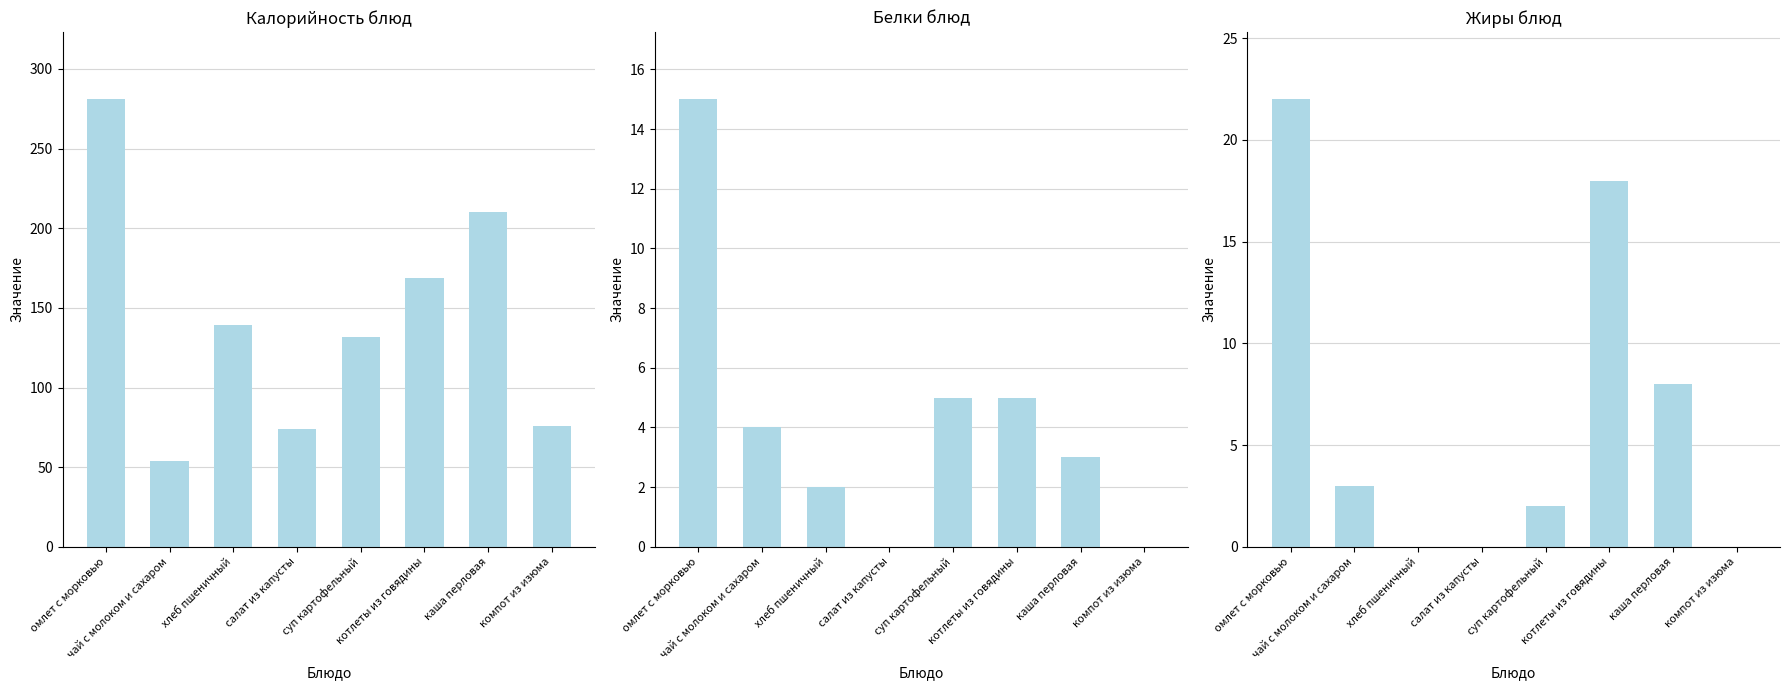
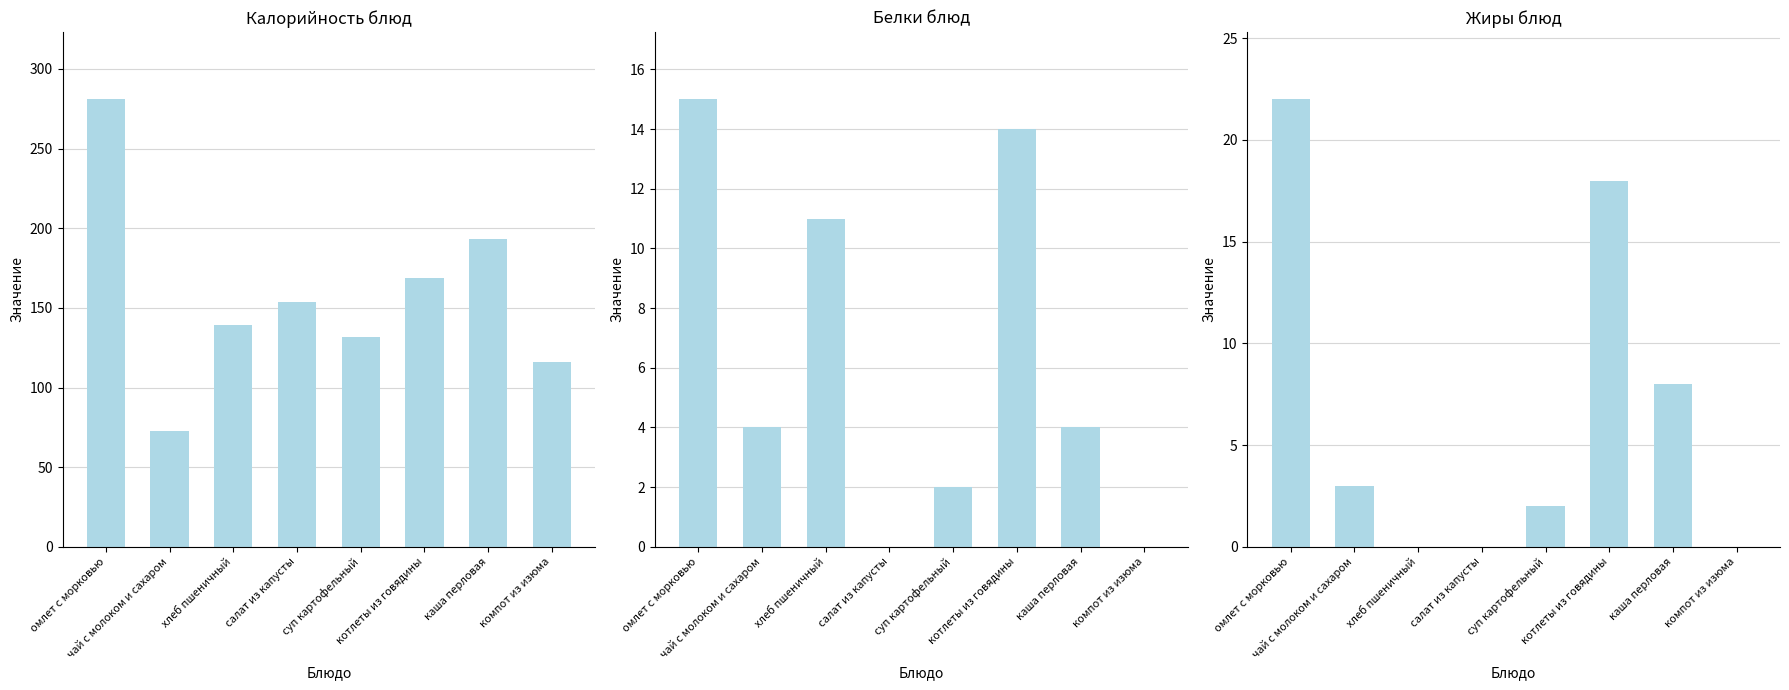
  {
    "Калорийность блюд": {
      "омлет с морковью": 281,
-     "чай с молоком и сахаром": 54,
+     "чай с молоком и сахаром": 73,
      "хлеб пшеничный": 139,
-     "салат из капусты": 74,
+     "салат из капусты": 154,
      "суп картофельный": 132,
      "котлеты из говядины": 169,
-     "каша перловая": 210,
-     "компот из изюма": 76
+     "каша перловая": 193,
+     "компот из изюма": 116
    },
    "Белки блюд": {
      "омлет с морковью": 15,
      "чай с молоком и сахаром": 4,
-     "хлеб пшеничный": 2,
+     "хлеб пшеничный": 11,
      "салат из капусты": 0,
-     "суп картофельный": 5,
-     "котлеты из говядины": 5,
-     "каша перловая": 3,
+     "суп картофельный": 2,
+     "котлеты из говядины": 14,
+     "каша перловая": 4,
      "компот из изюма": 0
    },
    "Жиры блюд": {
      "омлет с морковью": 22.0,
      "чай с молоком и сахаром": 3.0,
      "хлеб пшеничный": 0.0,
      "салат из капусты": 0.0,
      "суп картофельный": 2.0,
      "котлеты из говядины": 18.0,
      "каша перловая": 8.0,
      "компот из изюма": 0.0
    }
  }
